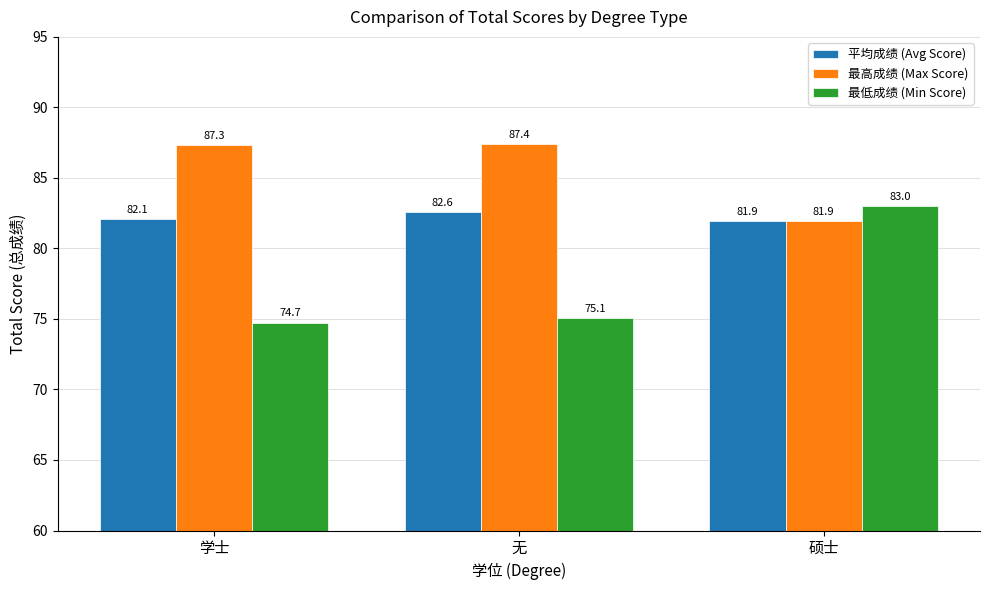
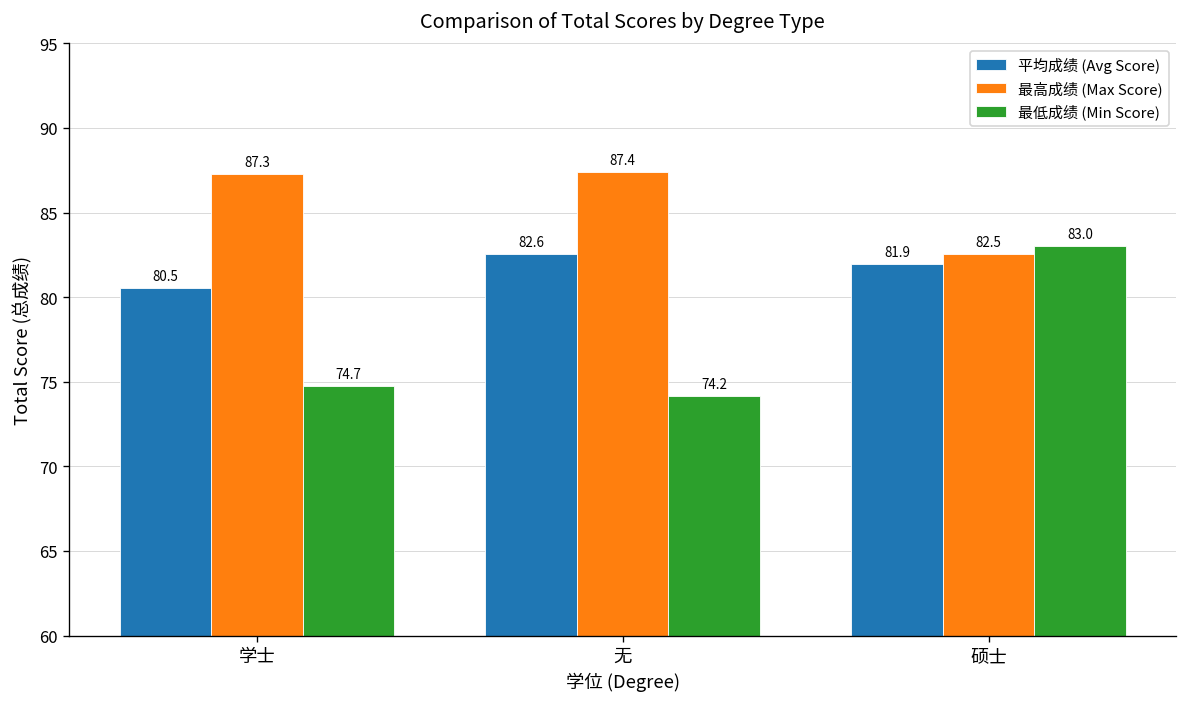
  {
    "平均成绩 (Avg Score)": {
-     "学士": 82.1,
+     "学士": 80.5,
      "无": 82.6,
      "硕士": 81.9
    },
    "最高成绩 (Max Score)": {
      "学士": 87.3,
      "无": 87.4,
-     "硕士": 81.9
+     "硕士": 82.5
    },
    "最低成绩 (Min Score)": {
      "学士": 74.7,
-     "无": 75.1,
+     "无": 74.2,
      "硕士": 83.0
    }
  }
